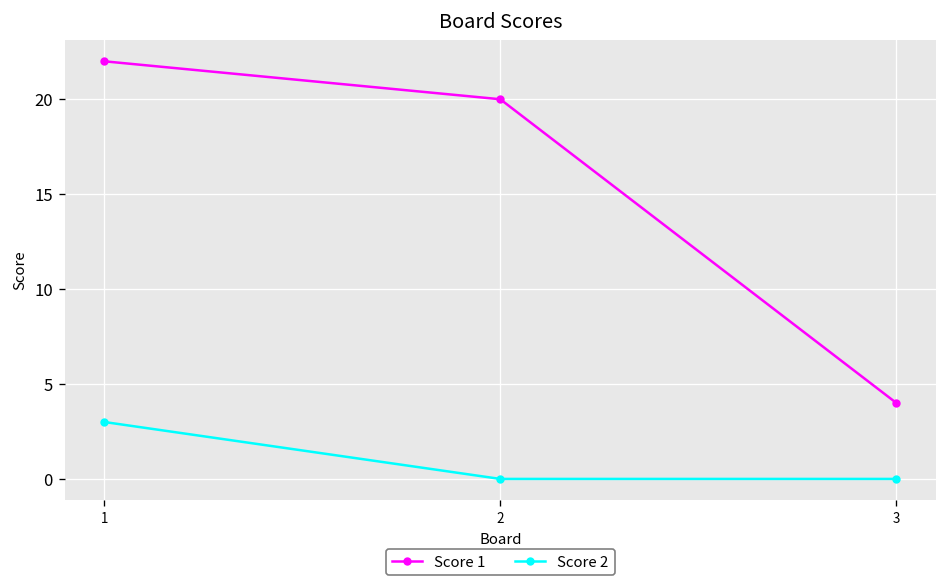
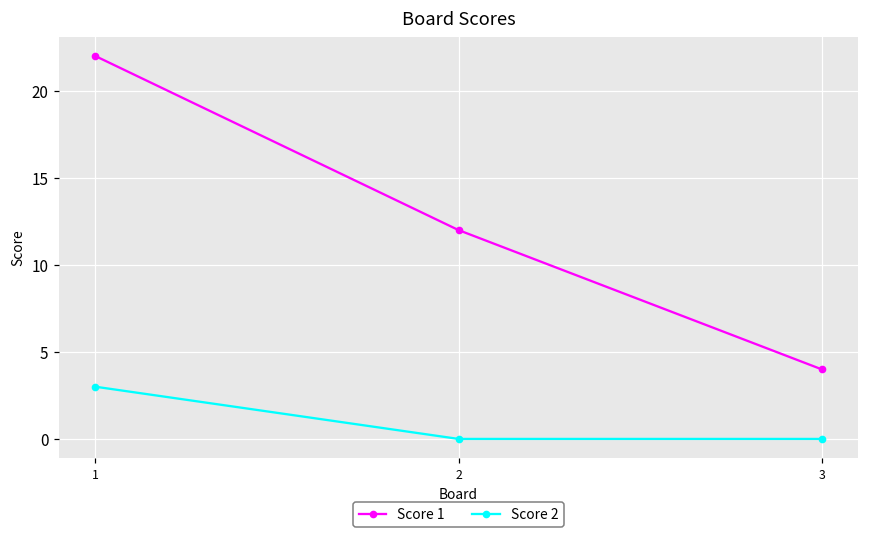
  {
    "Score 1": {
      "1": 22,
-     "2": 20,
+     "2": 12,
      "3": 4
    },
    "Score 2": {
      "1": 3,
      "2": 0,
      "3": 0
    }
  }
